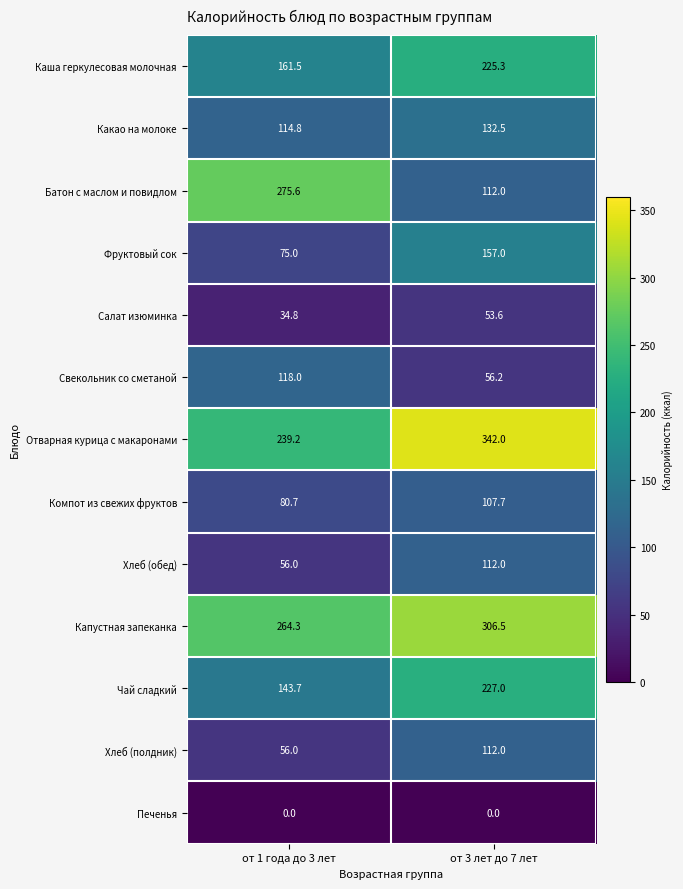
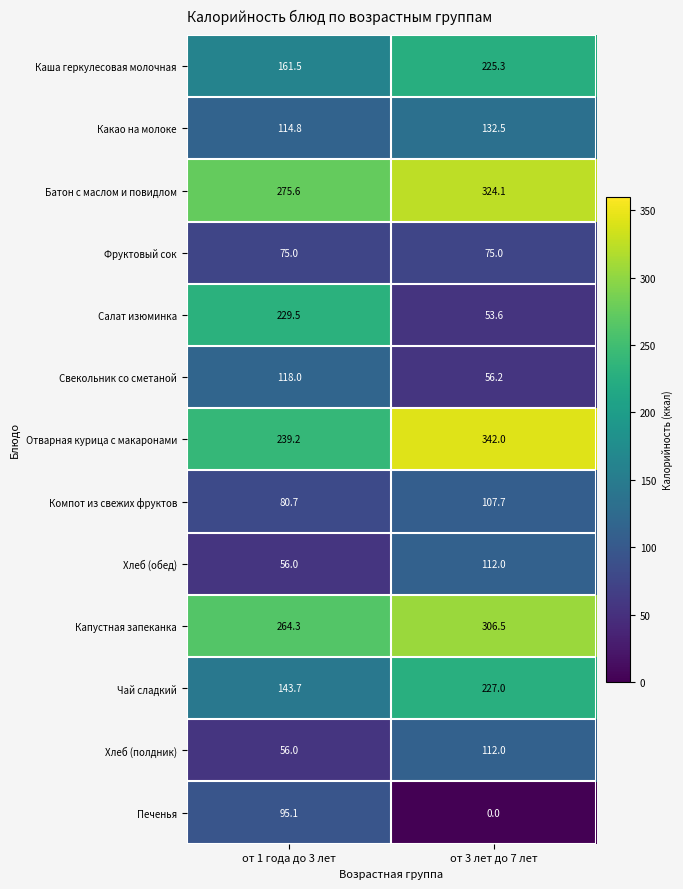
  {
    "Каша геркулесовая молочная": {
      "от 1 года до 3 лет": 161.5,
      "от 3 лет до 7 лет": 225.3
    },
    "Какао на молоке": {
      "от 1 года до 3 лет": 114.8,
      "от 3 лет до 7 лет": 132.5
    },
    "Батон с маслом и повидлом": {
      "от 1 года до 3 лет": 275.6,
-     "от 3 лет до 7 лет": 112.0
+     "от 3 лет до 7 лет": 324.1
    },
    "Фруктовый сок": {
      "от 1 года до 3 лет": 75.0,
-     "от 3 лет до 7 лет": 157.0
+     "от 3 лет до 7 лет": 75.0
    },
    "Салат изюминка": {
-     "от 1 года до 3 лет": 34.8,
+     "от 1 года до 3 лет": 229.5,
      "от 3 лет до 7 лет": 53.6
    },
    "Свекольник со сметаной": {
      "от 1 года до 3 лет": 118.0,
      "от 3 лет до 7 лет": 56.2
    },
    "Отварная курица с макаронами": {
      "от 1 года до 3 лет": 239.2,
      "от 3 лет до 7 лет": 342.0
    },
    "Компот из свежих фруктов": {
      "от 1 года до 3 лет": 80.7,
      "от 3 лет до 7 лет": 107.7
    },
    "Хлеб (обед)": {
      "от 1 года до 3 лет": 56.0,
      "от 3 лет до 7 лет": 112.0
    },
    "Капустная запеканка": {
      "от 1 года до 3 лет": 264.3,
      "от 3 лет до 7 лет": 306.5
    },
    "Чай сладкий": {
      "от 1 года до 3 лет": 143.7,
      "от 3 лет до 7 лет": 227.0
    },
    "Хлеб (полдник)": {
      "от 1 года до 3 лет": 56.0,
      "от 3 лет до 7 лет": 112.0
    },
    "Печенья": {
-     "от 1 года до 3 лет": 0.0,
+     "от 1 года до 3 лет": 95.1,
      "от 3 лет до 7 лет": 0.0
    }
  }
